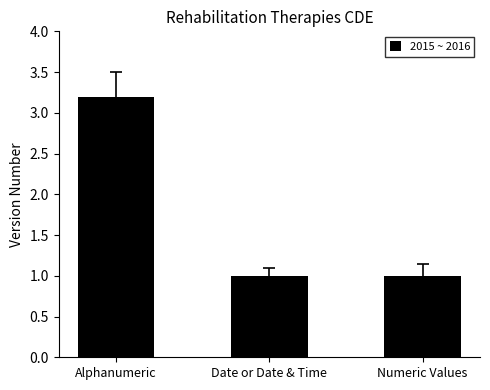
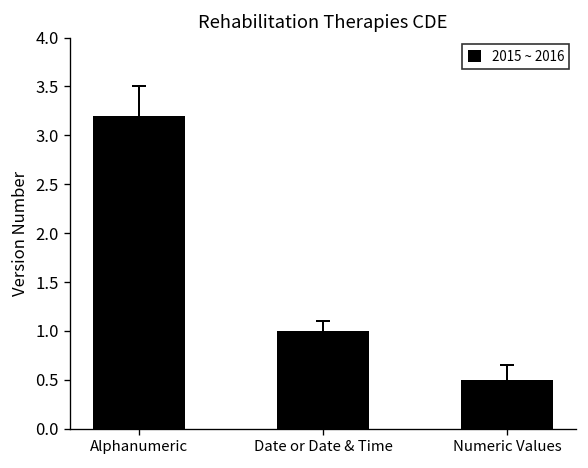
  {
    "2015 ~ 2016": {
      "Alphanumeric": 3.2,
      "Date or Date & Time": 1.0,
-     "Numeric Values": 1.0
+     "Numeric Values": 0.5
    }
  }
